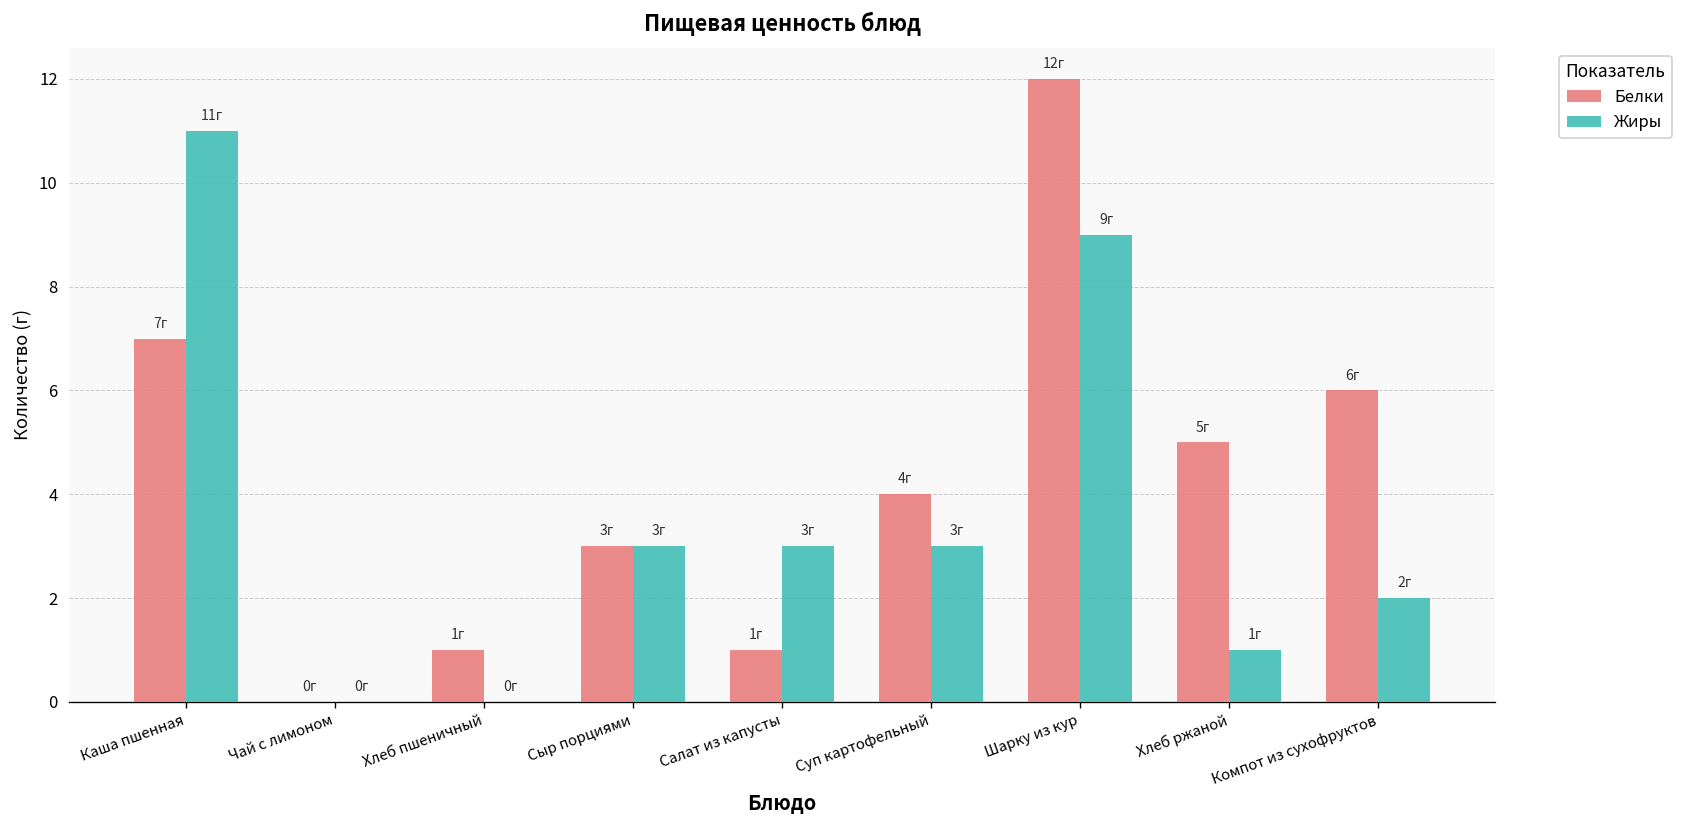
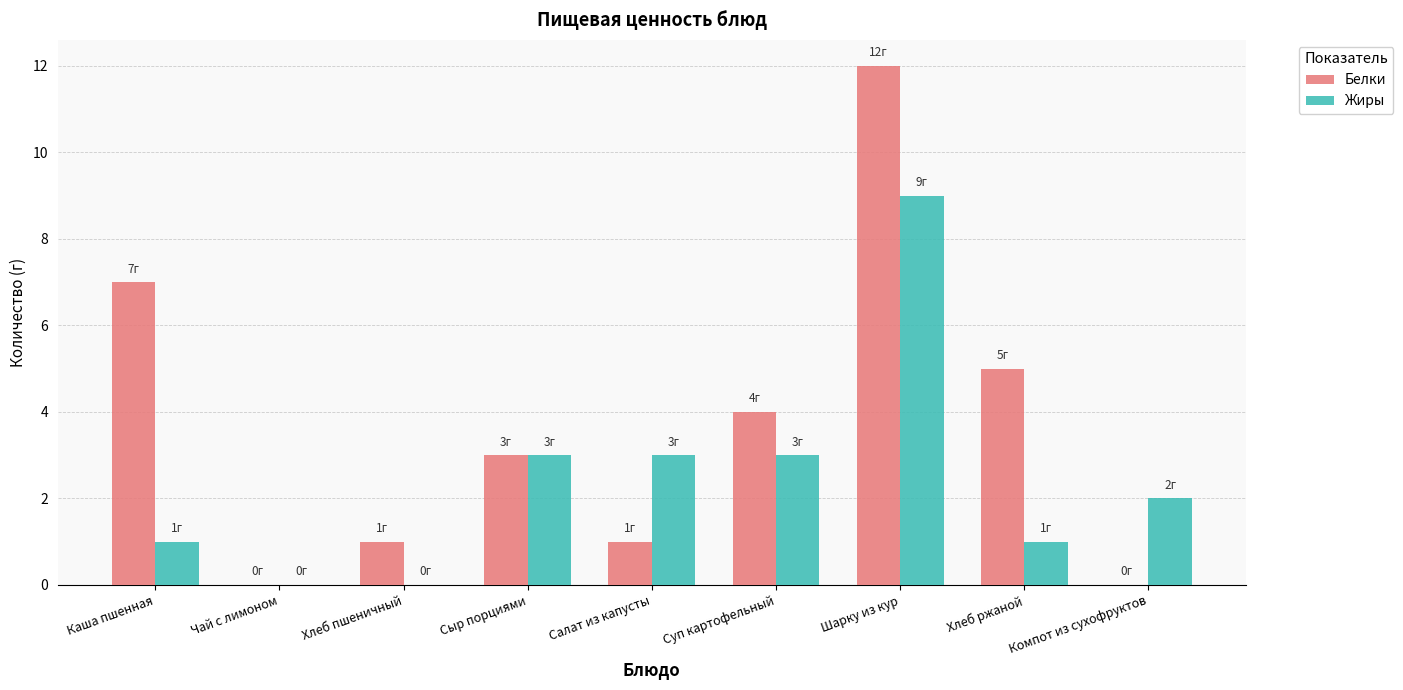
  {
    "Белки": {
      "Каша пшенная": "7г",
      "Чай с лимоном": "0г",
      "Хлеб пшеничный": "1г",
      "Сыр порциями": "3г",
      "Салат из капусты": "1г",
      "Суп картофельный": "4г",
      "Шарку из кур": "12г",
      "Хлеб ржаной": "5г",
-     "Компот из сухофруктов": "6г"
+     "Компот из сухофруктов": "0г"
    },
    "Жиры": {
-     "Каша пшенная": "11г",
+     "Каша пшенная": "1г",
      "Чай с лимоном": "0г",
      "Хлеб пшеничный": "0г",
      "Сыр порциями": "3г",
      "Салат из капусты": "3г",
      "Суп картофельный": "3г",
      "Шарку из кур": "9г",
      "Хлеб ржаной": "1г",
      "Компот из сухофруктов": "2г"
    }
  }
